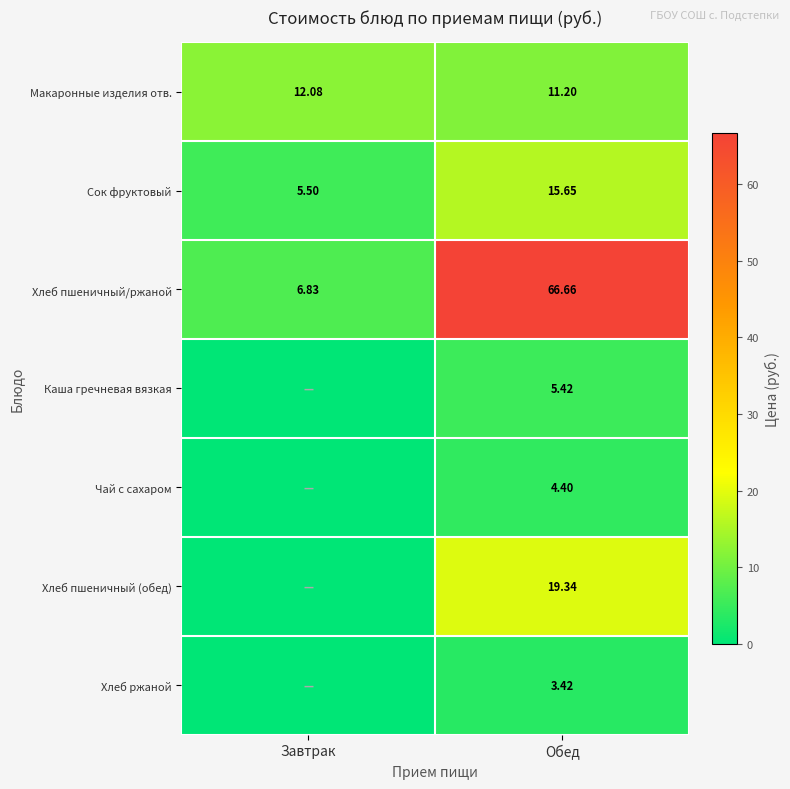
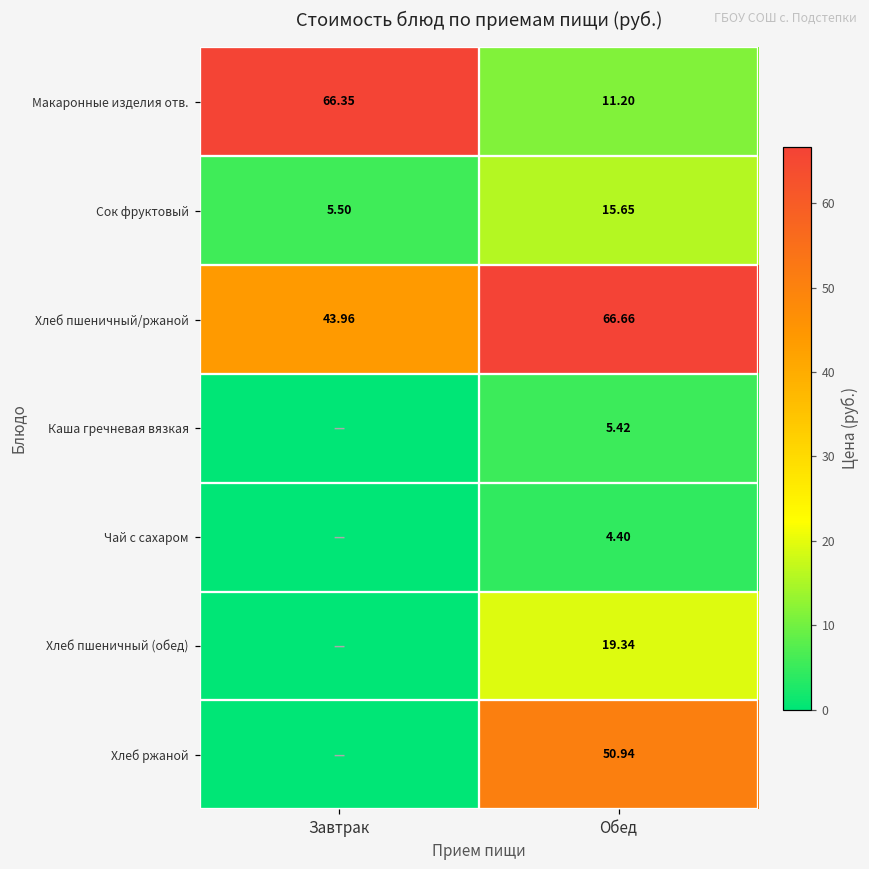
  {
    "Макаронные изделия отв.": {
-     "Завтрак": 12.08,
+     "Завтрак": 66.35,
      "Обед": 11.20
    },
    "Сок фруктовый": {
      "Завтрак": 5.50,
      "Обед": 15.65
    },
    "Хлеб пшеничный/ржаной": {
-     "Завтрак": 6.83,
+     "Завтрак": 43.96,
      "Обед": 66.66
    },
    "Каша гречневая вязкая": {
      "Обед": 5.42
    },
    "Чай с сахаром": {
      "Обед": 4.40
    },
    "Хлеб пшеничный (обед)": {
      "Обед": 19.34
    },
    "Хлеб ржаной": {
-     "Обед": 3.42
+     "Обед": 50.94
    }
  }
